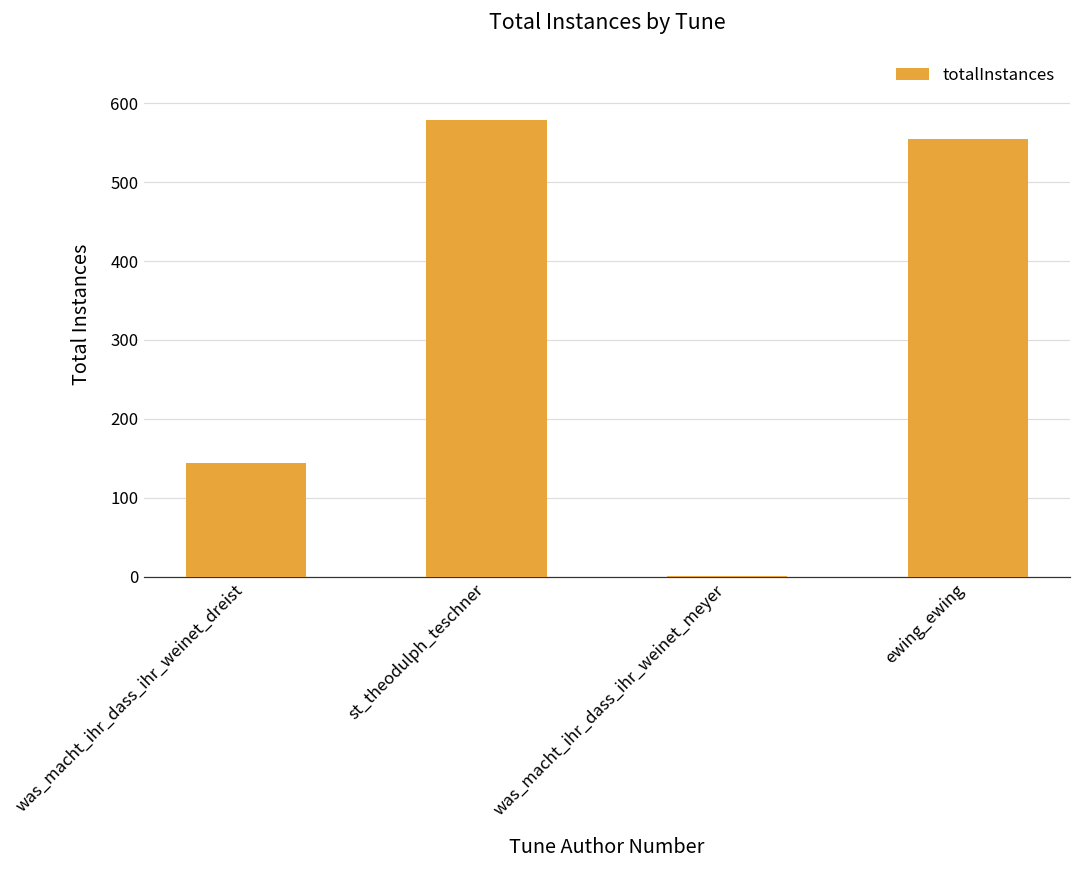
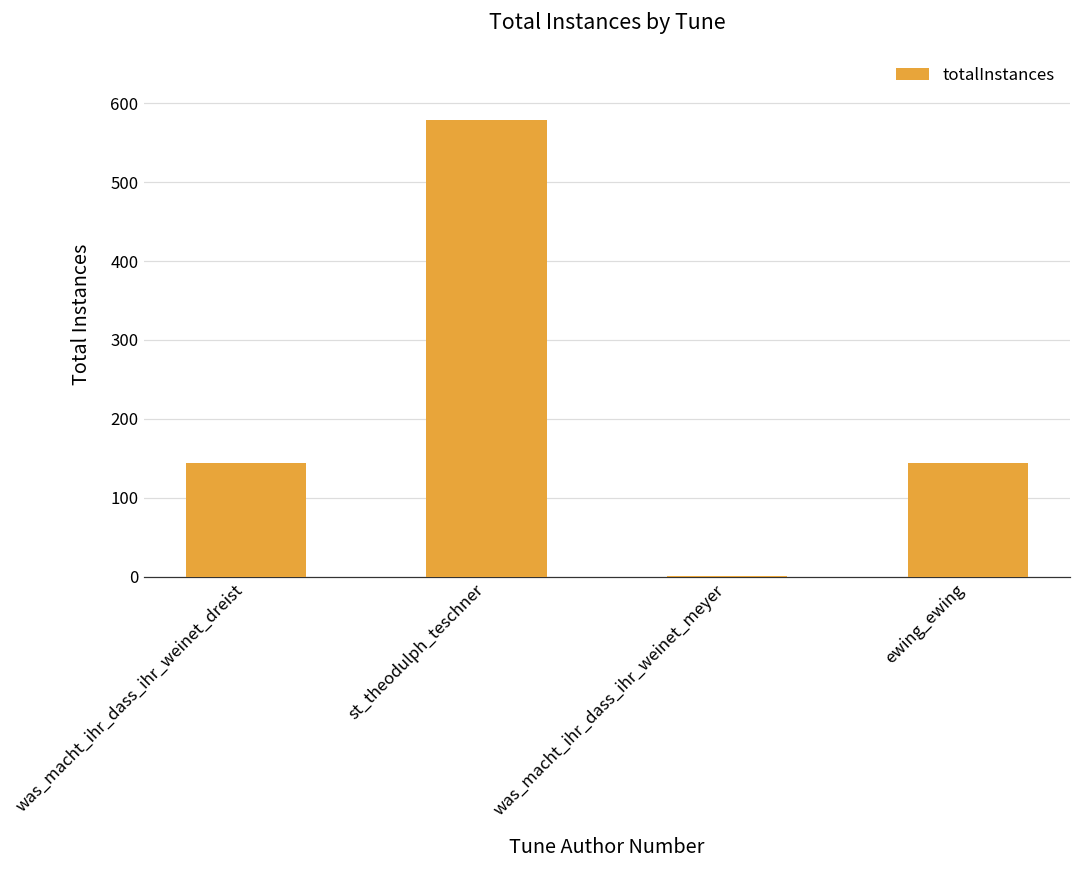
  {
    "was_macht_ihr_dass_ihr_weinet_dreist": 140,
    "st_theodulph_teschner": 580,
-   "ewing_ewing": 560
+   "ewing_ewing": 140
  }
